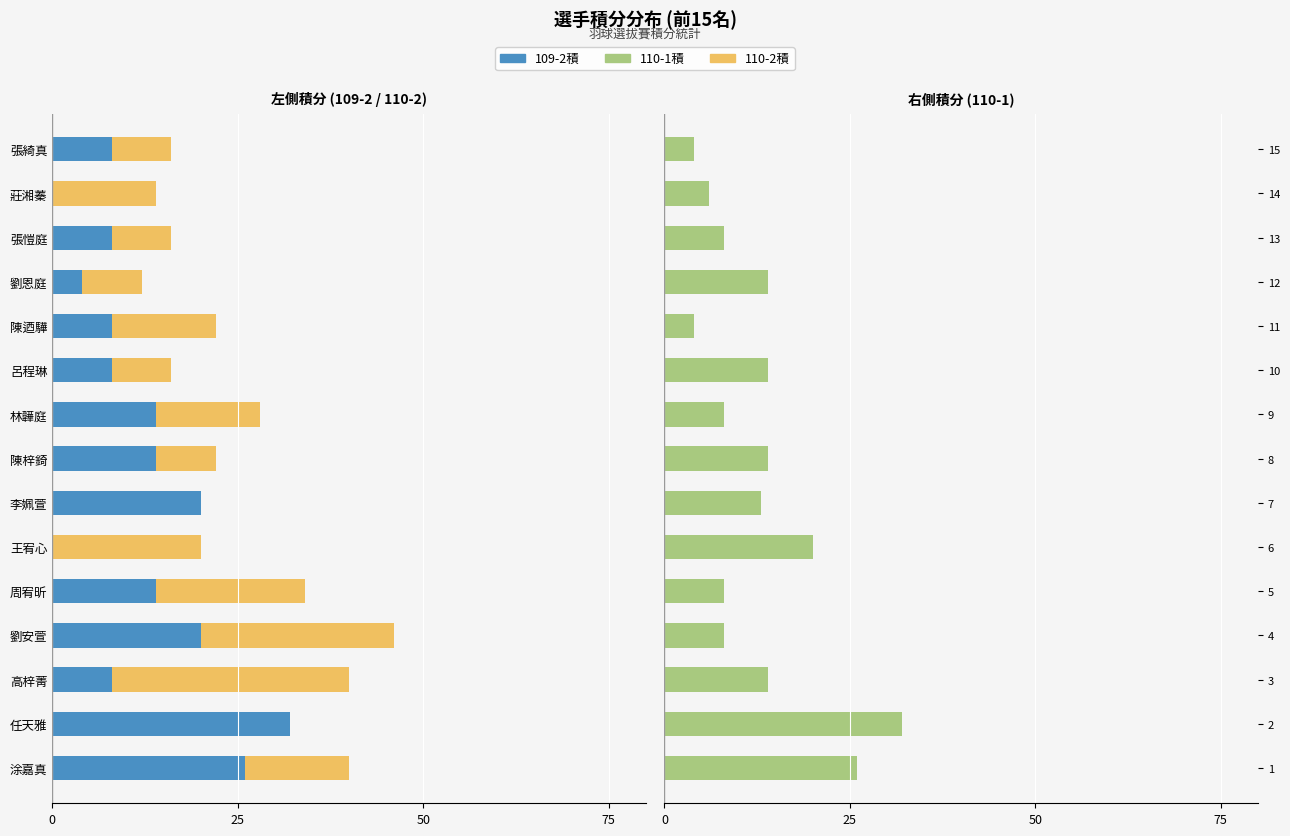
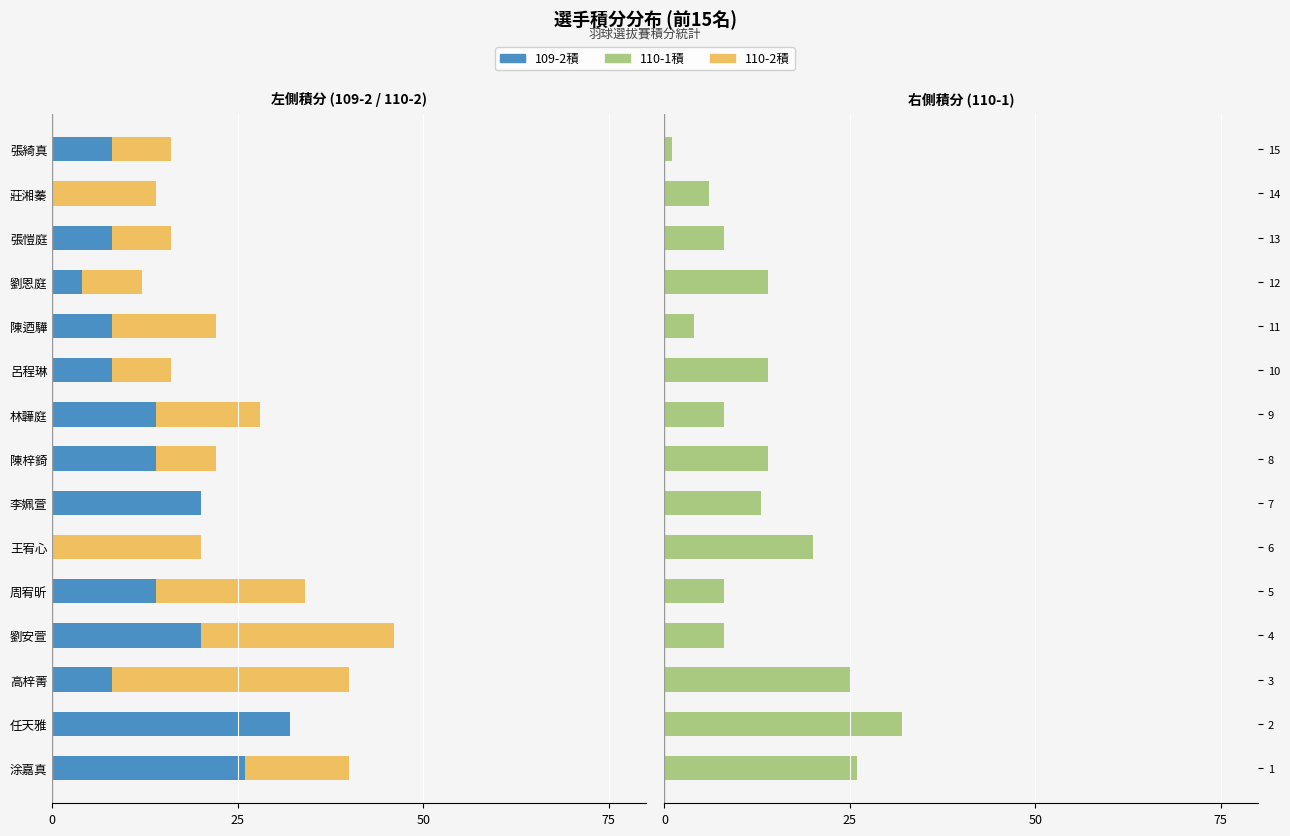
  {
    "右側積分 (110-1)": {
-     "15": 4,
+     "15": 1,
      "14": 6,
      "13": 8,
      "12": 14,
      "11": 4,
      "10": 14,
      "9": 8,
      "8": 14,
      "7": 13,
      "6": 20,
      "5": 8,
      "4": 8,
-     "3": 14,
+     "3": 25,
      "2": 32,
      "1": 26
    }
  }
